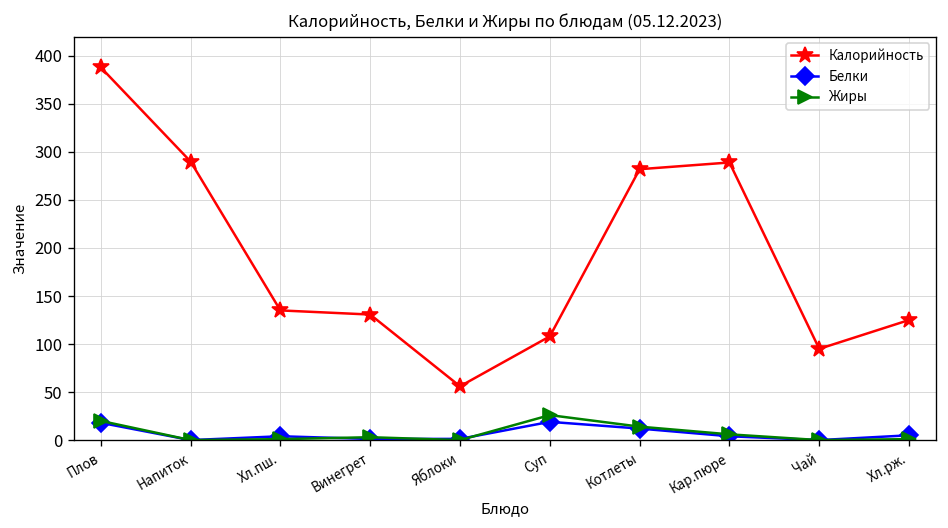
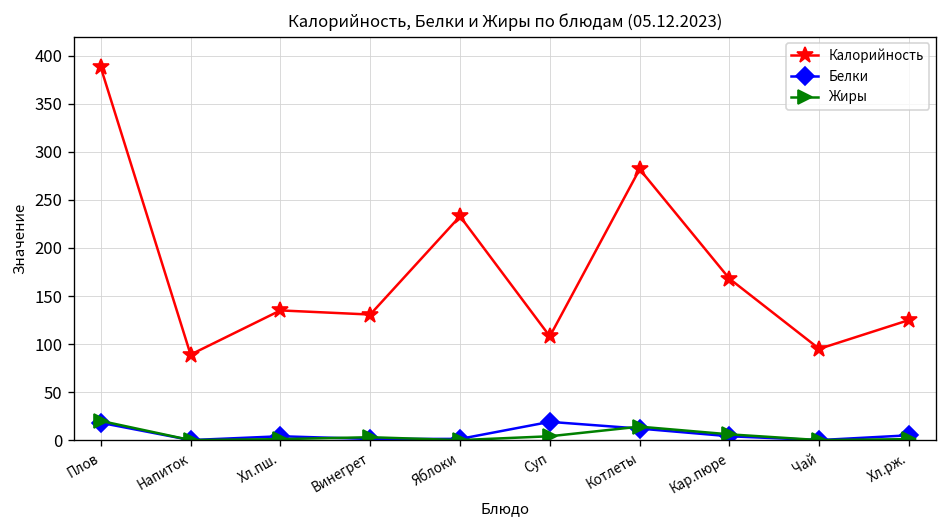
  {
    "Калорийность": {
      "Плов": 390,
-     "Напиток": 290,
+     "Напиток": 90,
      "Хл.пш.": 140,
      "Винегрет": 130,
-     "Яблоки": 60,
+     "Яблоки": 230,
      "Суп": 110,
      "Котлеты": 280,
-     "Кар.пюре": 290,
+     "Кар.пюре": 170,
      "Чай": 100,
      "Хл.рж.": 130
    },
    "Белки": {
      "Суп": 20,
      "Хл.рж.": 10
    },
    "Жиры": {
-     "Суп": 30,
+     "Суп": 0,
      "Хл.рж.": 0
    }
  }
